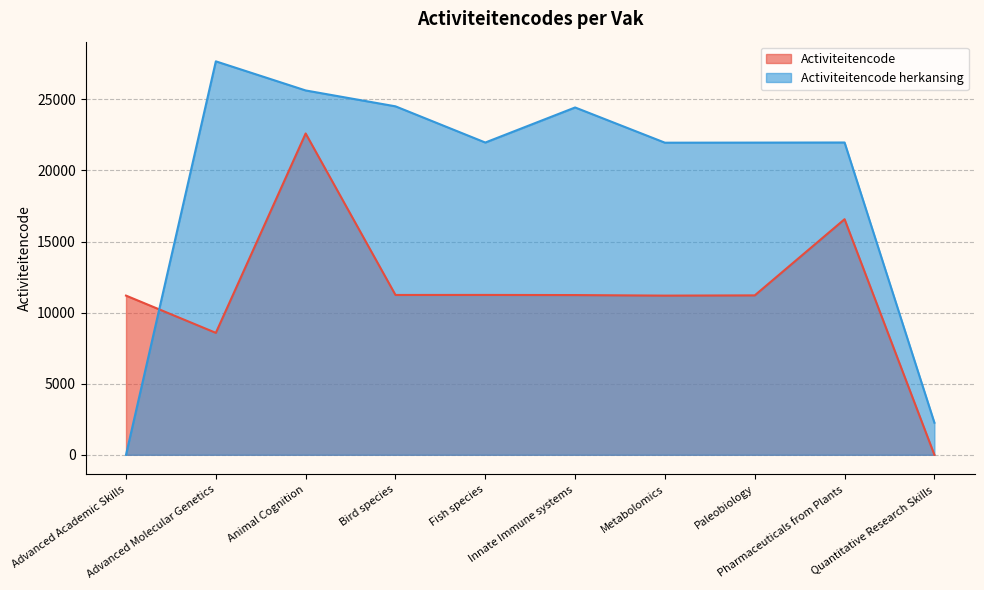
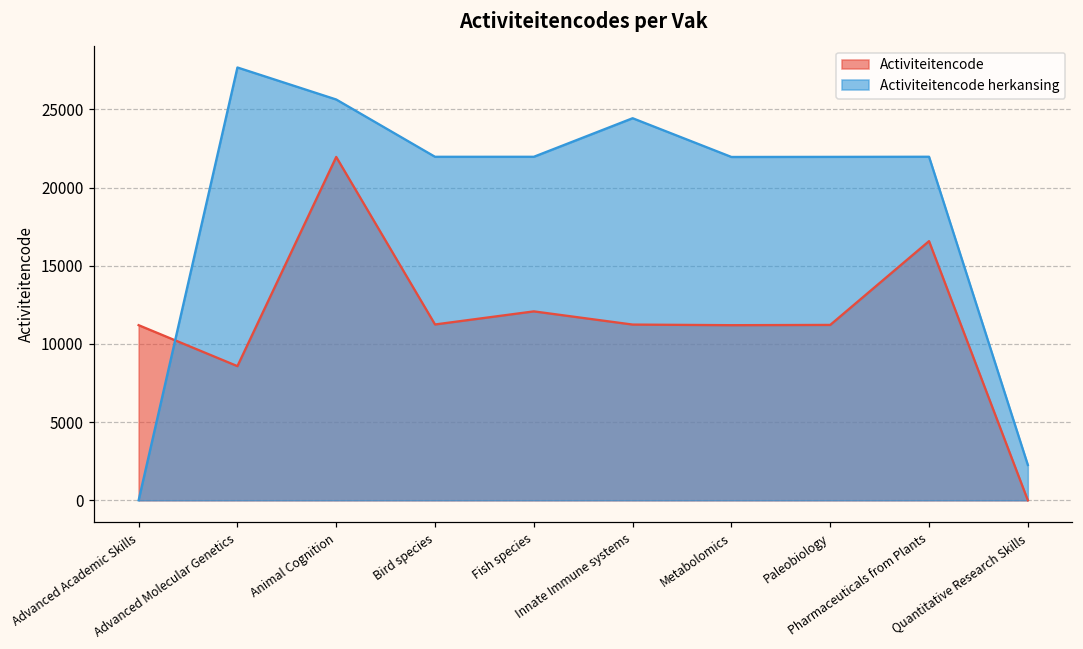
  {
    "Activiteitencode": {
      "Advanced Academic Skills": 11200,
      "Advanced Molecular Genetics": 8600,
-     "Animal Cognition": 22600,
+     "Animal Cognition": 22000,
      "Bird species": 11200,
-     "Fish species": 11200,
+     "Fish species": 12100,
      "Innate Immune systems": 11200,
      "Metabolomics": 11200,
      "Paleobiology": 11200,
      "Pharmaceuticals from Plants": 16600,
      "Quantitative Research Skills": 0
    },
    "Activiteitencode herkansing": {
      "Advanced Academic Skills": 0,
      "Advanced Molecular Genetics": 27700,
      "Animal Cognition": 25600,
-     "Bird species": 24500,
+     "Bird species": 22000,
      "Fish species": 22000,
      "Innate Immune systems": 24400,
      "Metabolomics": 22000,
      "Paleobiology": 22000,
      "Pharmaceuticals from Plants": 22000,
      "Quantitative Research Skills": 2300
    }
  }
